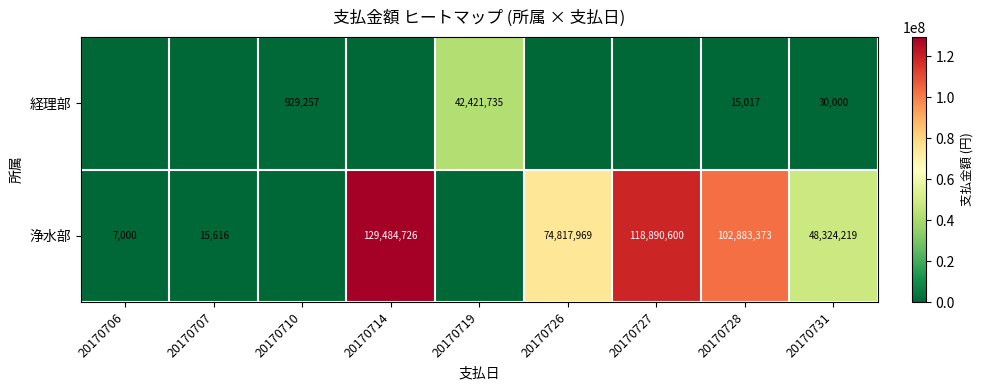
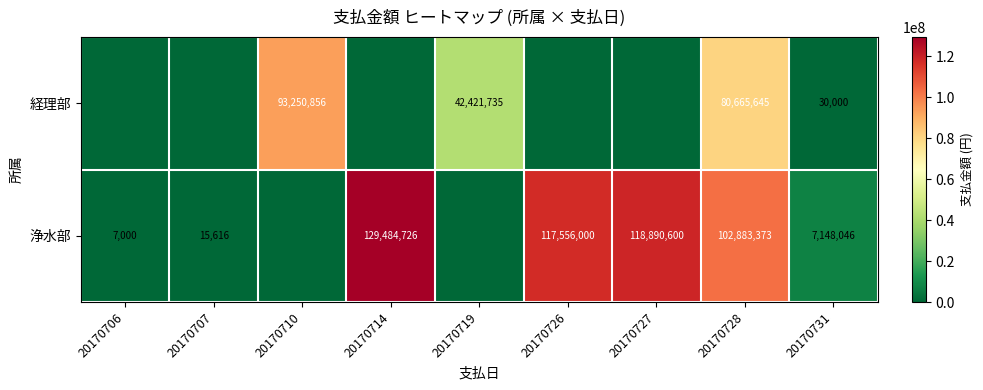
  {
    "経理部": {
-     "20170710": "929,257",
+     "20170710": "93,250,856",
      "20170719": "42,421,735",
-     "20170728": "15,017",
+     "20170728": "80,665,645",
      "20170731": "30,000"
    },
    "浄水部": {
      "20170706": "7,000",
      "20170707": "15,616",
      "20170714": "129,484,726",
-     "20170726": "74,817,969",
+     "20170726": "117,556,000",
      "20170727": "118,890,600",
      "20170728": "102,883,373",
-     "20170731": "48,324,219"
+     "20170731": "7,148,046"
    }
  }
